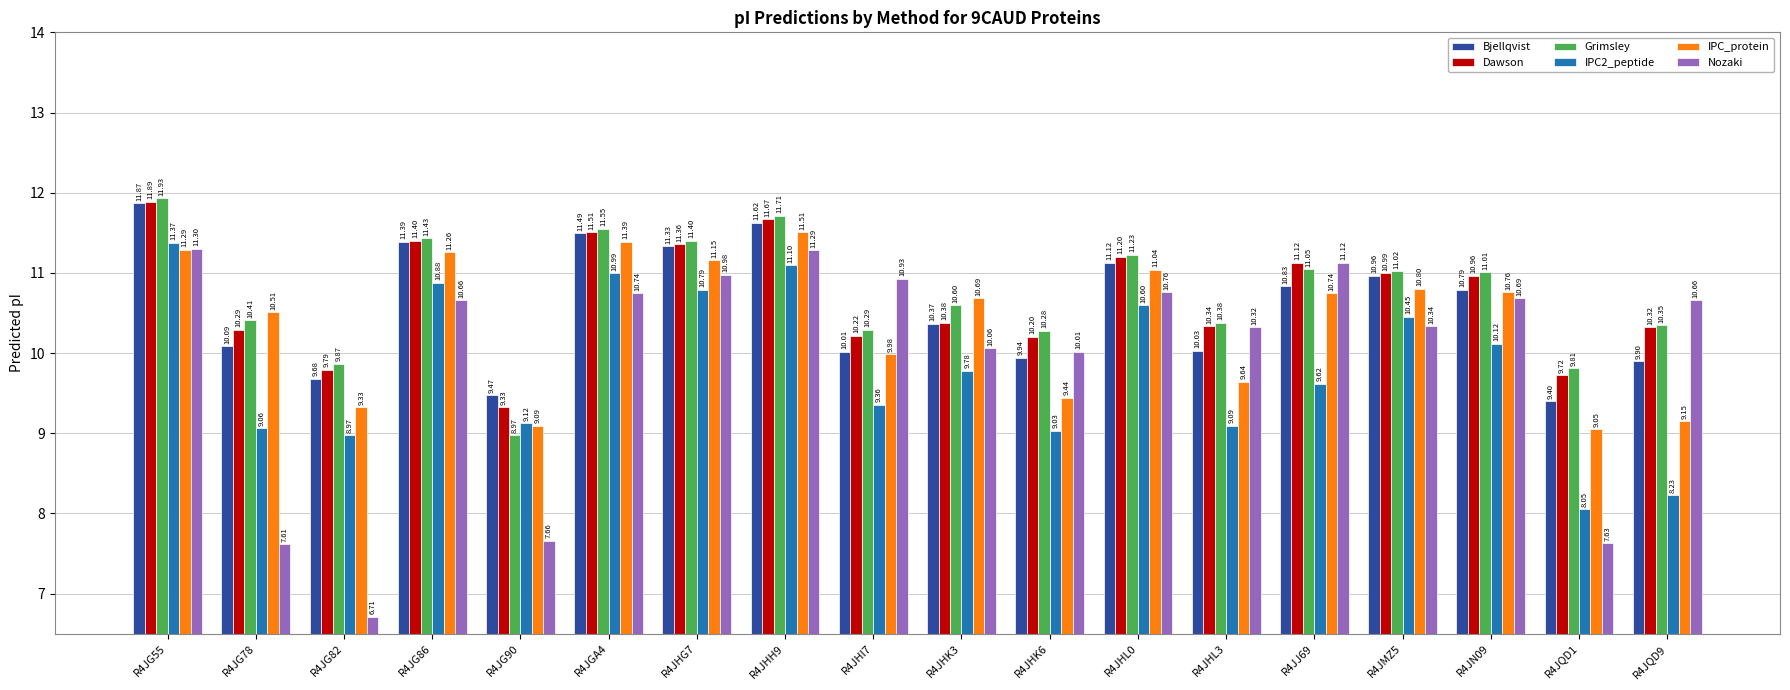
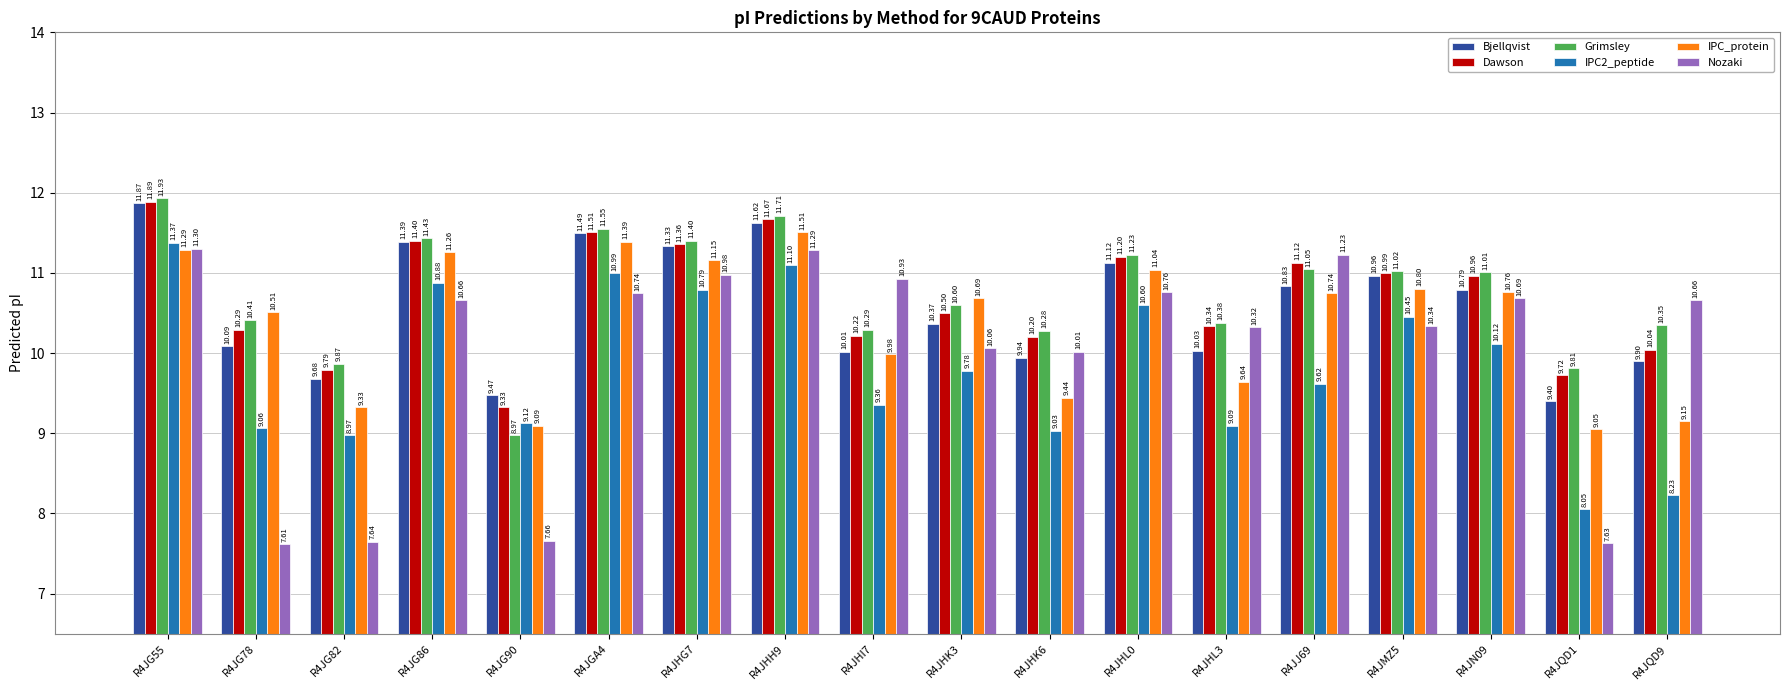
  {
    "Dawson": {
      "R4JG55": 11.89,
      "R4JG78": 10.29,
      "R4JG82": 9.79,
      "R4JG86": 11.40,
      "R4JG90": 9.33,
      "R4JGA4": 11.51,
      "R4JHG7": 11.36,
      "R4JHH9": 11.67,
      "R4JHI7": 10.22,
-     "R4JHK3": 10.38,
+     "R4JHK3": 10.50,
      "R4JHK6": 10.20,
      "R4JHL0": 11.20,
      "R4JHL3": 10.34,
      "R4JJ69": 11.12,
      "R4JMZ5": 10.99,
      "R4JN09": 10.96,
      "R4JQD1": 9.72,
-     "R4JQD9": 10.32
+     "R4JQD9": 10.04
    },
    "Grimsley": {
      "R4JG55": 11.93,
      "R4JG78": 10.41,
      "R4JG82": 9.87,
      "R4JG86": 11.43,
      "R4JG90": 8.97,
      "R4JGA4": 11.55,
      "R4JHG7": 11.40,
      "R4JHH9": 11.71,
      "R4JHI7": 10.29,
      "R4JHK3": 10.60,
      "R4JHK6": 10.28,
      "R4JHL0": 11.23,
      "R4JHL3": 10.38,
      "R4JJ69": 11.05,
      "R4JMZ5": 11.02,
      "R4JN09": 11.01,
      "R4JQD1": 9.81,
      "R4JQD9": 10.35
    },
    "IPC_protein": {
      "R4JG55": 11.29,
      "R4JG78": 10.51,
      "R4JG82": 9.33,
      "R4JG86": 11.26,
      "R4JG90": 9.09,
      "R4JGA4": 11.39,
      "R4JHG7": 11.15,
      "R4JHH9": 11.51,
      "R4JHI7": 9.98,
      "R4JHK3": 10.69,
      "R4JHK6": 9.44,
      "R4JHL0": 11.04,
      "R4JHL3": 9.64,
      "R4JJ69": 10.74,
      "R4JMZ5": 10.80,
      "R4JN09": 10.76,
      "R4JQD1": 9.05,
      "R4JQD9": 9.15
    },
    "Nozaki": {
      "R4JG55": 11.30,
      "R4JG78": 7.61,
-     "R4JG82": 6.71,
+     "R4JG82": 7.64,
      "R4JG86": 10.66,
      "R4JG90": 7.66,
      "R4JGA4": 10.74,
      "R4JHG7": 10.98,
      "R4JHH9": 11.29,
      "R4JHI7": 10.93,
      "R4JHK3": 10.06,
      "R4JHK6": 10.01,
      "R4JHL0": 10.76,
      "R4JHL3": 10.32,
-     "R4JJ69": 11.12,
+     "R4JJ69": 11.23,
      "R4JMZ5": 10.34,
      "R4JN09": 10.69,
      "R4JQD1": 7.63,
      "R4JQD9": 10.66
    }
  }
